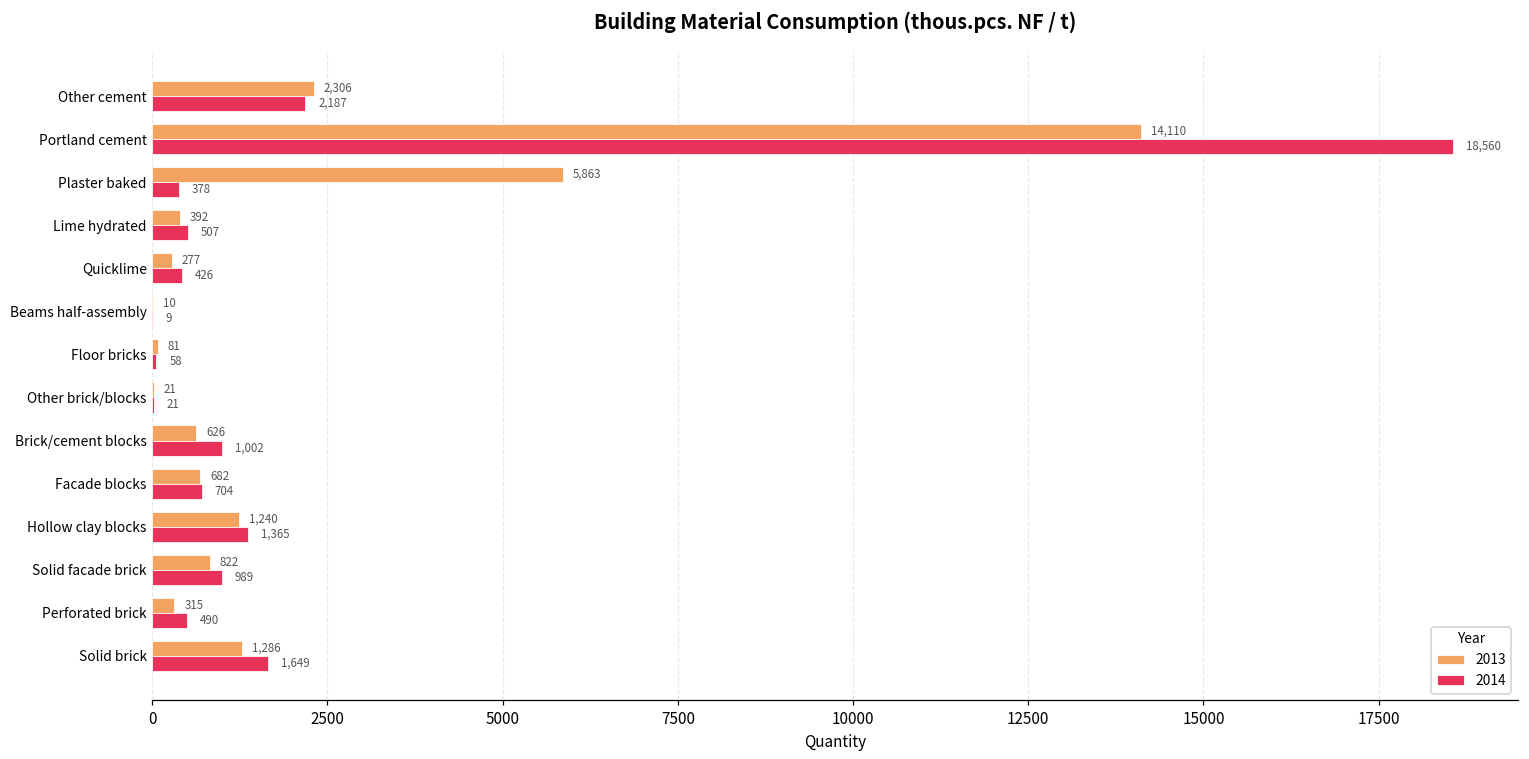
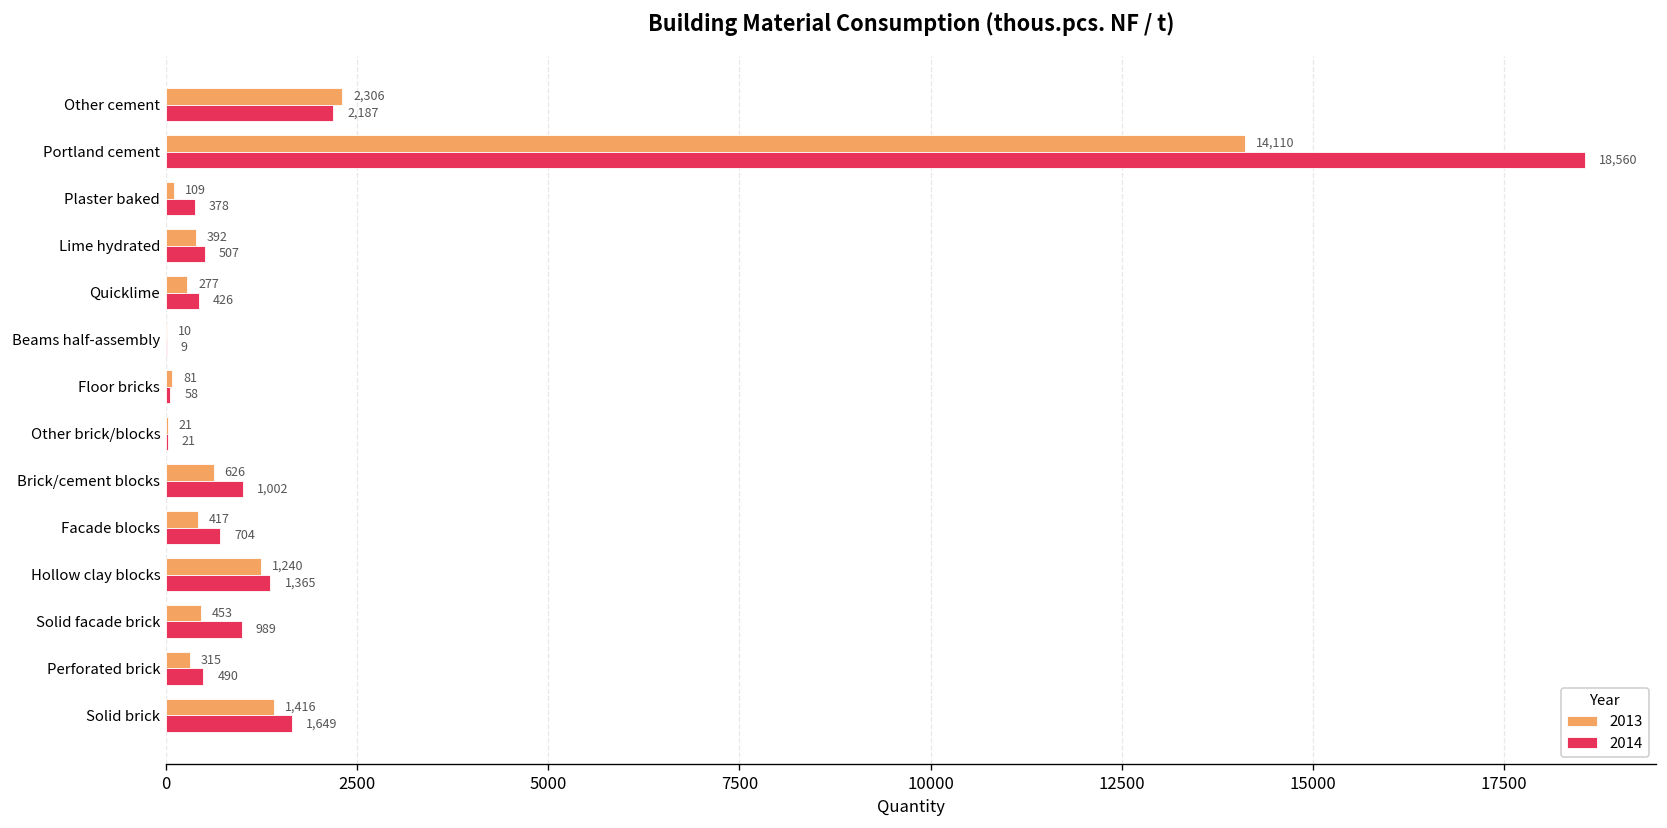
  {
    "2013": {
      "Other cement": "2,306",
      "Portland cement": "14,110",
-     "Plaster baked": "5,863",
+     "Plaster baked": "109",
      "Lime hydrated": "392",
      "Quicklime": "277",
      "Beams half-assembly": "10",
      "Floor bricks": "81",
      "Other brick/blocks": "21",
      "Brick/cement blocks": "626",
-     "Facade blocks": "682",
+     "Facade blocks": "417",
      "Hollow clay blocks": "1,240",
-     "Solid facade brick": "822",
+     "Solid facade brick": "453",
      "Perforated brick": "315",
-     "Solid brick": "1,286"
+     "Solid brick": "1,416"
    },
    "2014": {
      "Other cement": "2,187",
      "Portland cement": "18,560",
      "Plaster baked": "378",
      "Lime hydrated": "507",
      "Quicklime": "426",
      "Beams half-assembly": "9",
      "Floor bricks": "58",
      "Other brick/blocks": "21",
      "Brick/cement blocks": "1,002",
      "Facade blocks": "704",
      "Hollow clay blocks": "1,365",
      "Solid facade brick": "989",
      "Perforated brick": "490",
      "Solid brick": "1,649"
    }
  }
